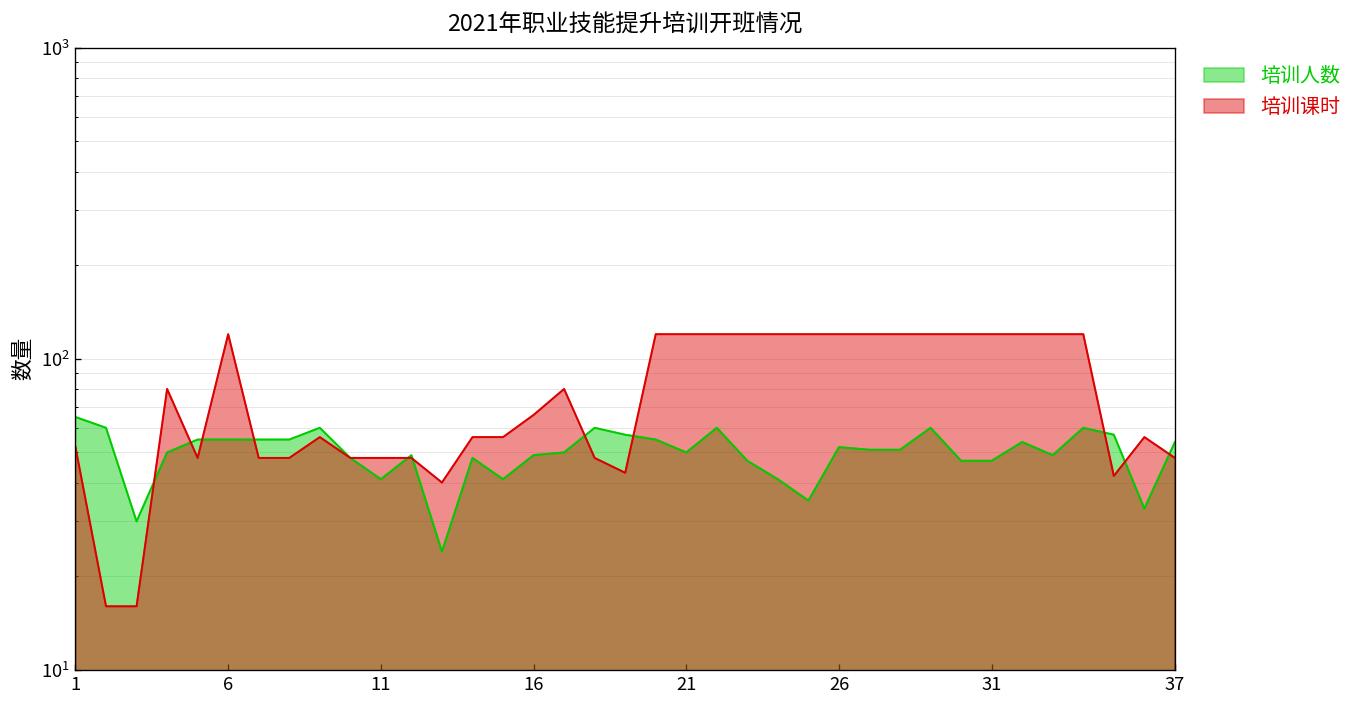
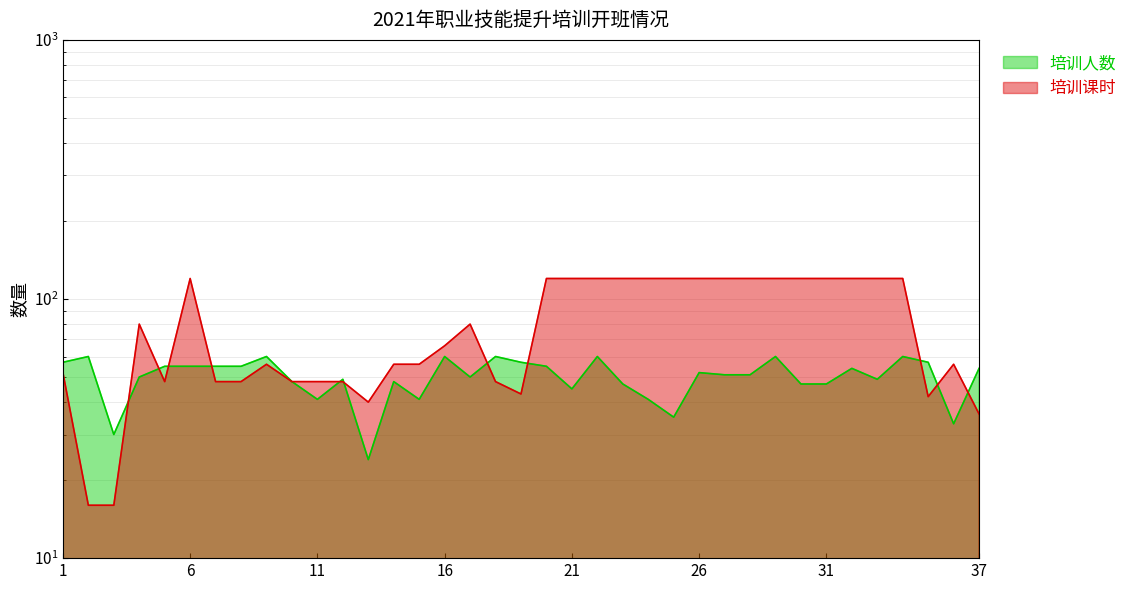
  {
    "培训人数": {
-     "1": 65,
+     "1": 57,
      "6": 55,
      "11": 41,
-     "16": 49,
-     "21": 50,
+     "16": 60,
+     "21": 45,
      "26": 52,
      "31": 47,
      "37": 54
    },
    "培训课时": {
      "1": 52,
      "6": 120,
      "11": 48,
      "16": 66,
      "21": 120,
      "26": 120,
      "31": 120,
-     "37": 48
+     "37": 36
    }
  }
